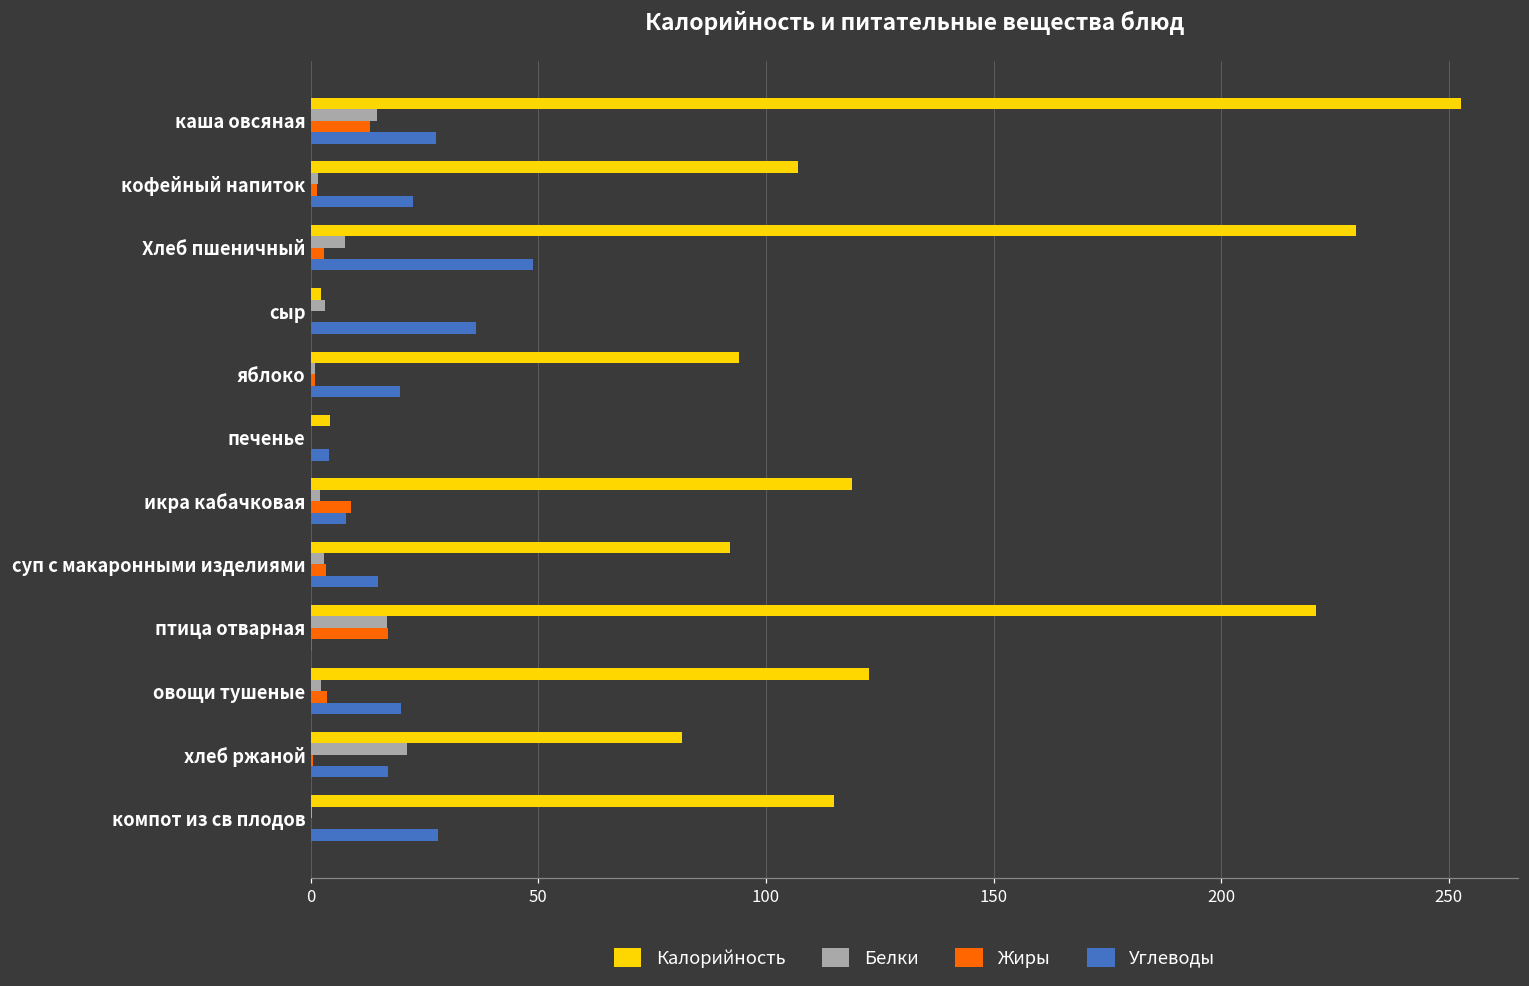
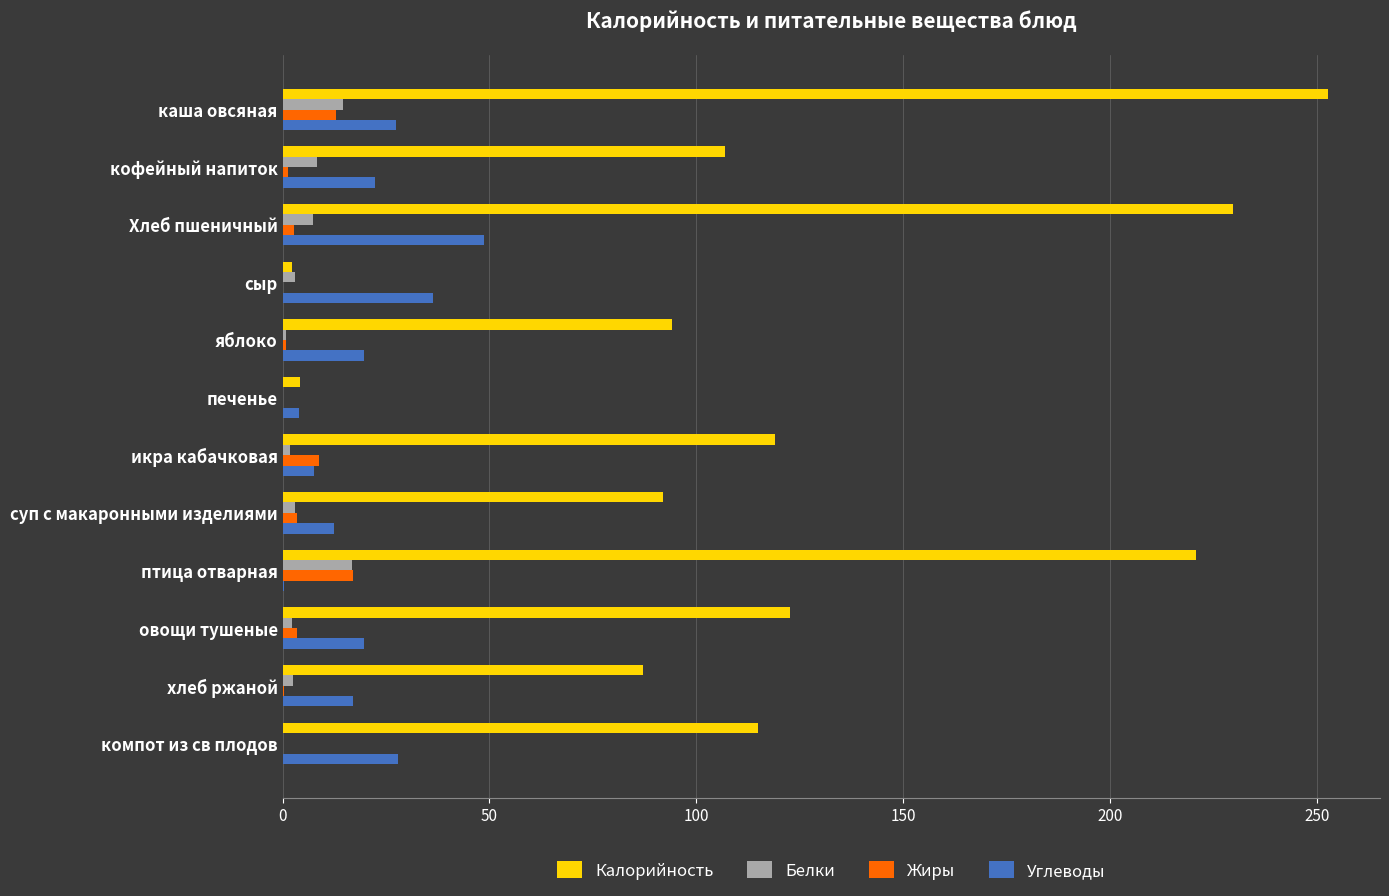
  {
    "Калорийность": {
      "каша овсяная": 253,
      "кофейный напиток": 107,
      "Хлеб пшеничный": 230,
      "сыр": 2,
      "яблоко": 94,
      "печенье": 4,
      "икра кабачковая": 119,
      "суп с макаронными изделиями": 92,
      "птица отварная": 221,
      "овощи тушеные": 123,
-     "хлеб ржаной": 82,
+     "хлеб ржаной": 87,
      "компот из св плодов": 115
    },
    "Белки": {
      "каша овсяная": 15,
-     "кофейный напиток": 2,
+     "кофейный напиток": 8,
      "Хлеб пшеничный": 7,
      "сыр": 3,
      "яблоко": 1,
      "икра кабачковая": 2,
      "суп с макаронными изделиями": 3,
      "птица отварная": 17,
      "овощи тушеные": 2,
-     "хлеб ржаной": 21
+     "хлеб ржаной": 3
    },
    "Жиры": {
      "каша овсяная": 13,
      "кофейный напиток": 1,
      "Хлеб пшеничный": 3,
      "сыр": 0,
      "яблоко": 1,
      "икра кабачковая": 9,
      "суп с макаронными изделиями": 3,
      "птица отварная": 17,
      "овощи тушеные": 4,
      "компот из св плодов": 0
    },
    "Углеводы": {
      "каша овсяная": 27,
      "кофейный напиток": 22,
      "Хлеб пшеничный": 49,
      "сыр": 36,
      "яблоко": 20,
      "печенье": 4,
      "икра кабачковая": 8,
-     "суп с макаронными изделиями": 15,
+     "суп с макаронными изделиями": 13,
      "овощи тушеные": 20,
      "хлеб ржаной": 17,
      "компот из св плодов": 28
    }
  }
